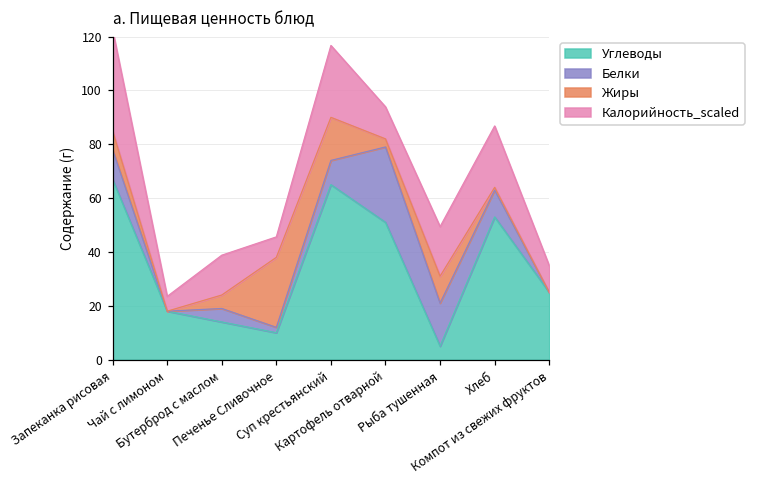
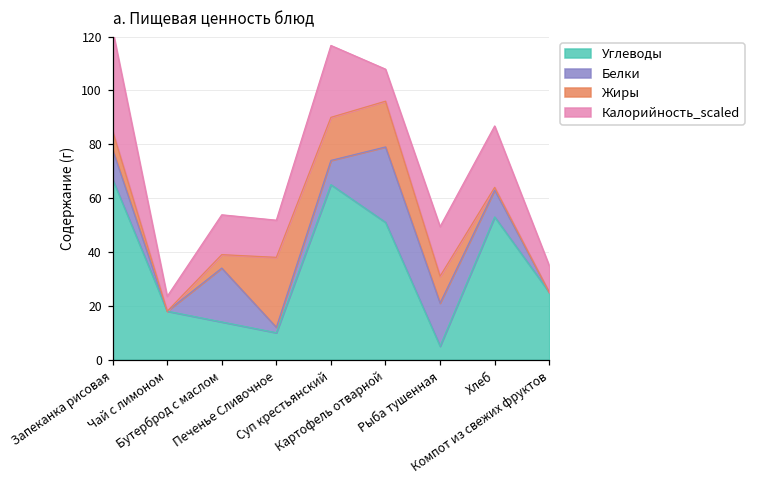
  {
    "Углеводы": {
      "Запеканка рисовая": 67,
      "Бутерброд с маслом": 14,
      "Печенье Сливочное": 10,
      "Суп крестьянский": 65,
      "Картофель отварной": 51,
      "Рыба тушенная": 5,
      "Хлеб": 53
    },
    "Белки": {
      "Запеканка рисовая": 11,
-     "Бутерброд с маслом": 5,
+     "Бутерброд с маслом": 20,
      "Печенье Сливочное": 2,
      "Суп крестьянский": 9,
      "Картофель отварной": 28,
      "Рыба тушенная": 16
    },
    "Жиры": {
      "Запеканка рисовая": 7,
      "Бутерброд с маслом": 5,
      "Печенье Сливочное": 26,
      "Суп крестьянский": 16,
-     "Картофель отварной": 3,
+     "Картофель отварной": 17,
      "Рыба тушенная": 10
    },
    "Калорийность_scaled": {
      "Чай с лимоном": 6,
      "Бутерброд с маслом": 15,
-     "Печенье Сливочное": 8,
+     "Печенье Сливочное": 14,
      "Суп крестьянский": 27,
      "Картофель отварной": 12,
      "Рыба тушенная": 18,
      "Хлеб": 23,
      "Компот из свежих фруктов": 10
    }
  }
